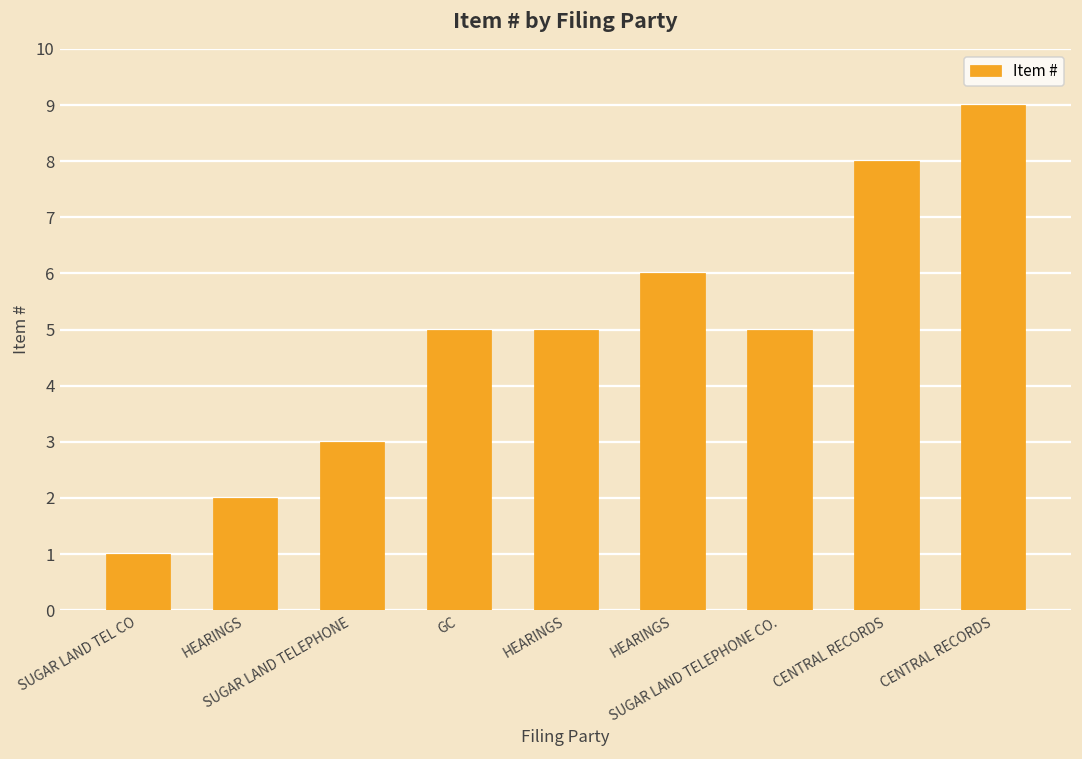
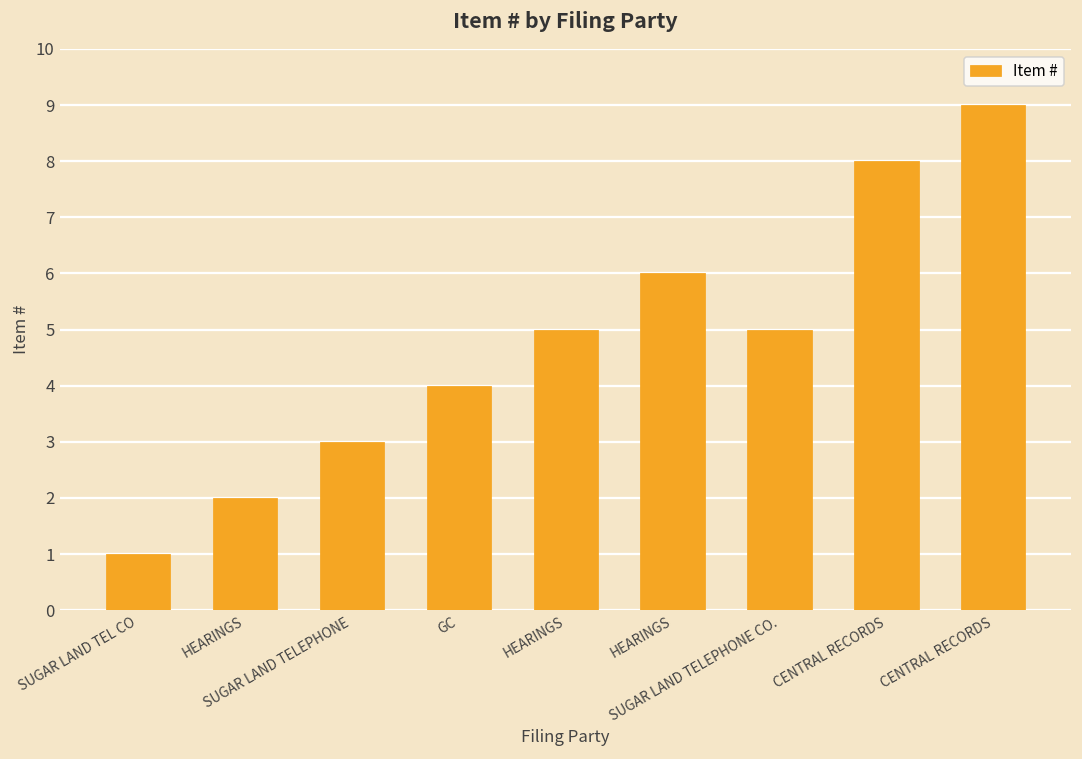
  {
    "SUGAR LAND TEL CO": 1,
    "SUGAR LAND TELEPHONE": 3,
-   "GC": 5,
+   "GC": 4,
    "SUGAR LAND TELEPHONE CO.": 5
  }
